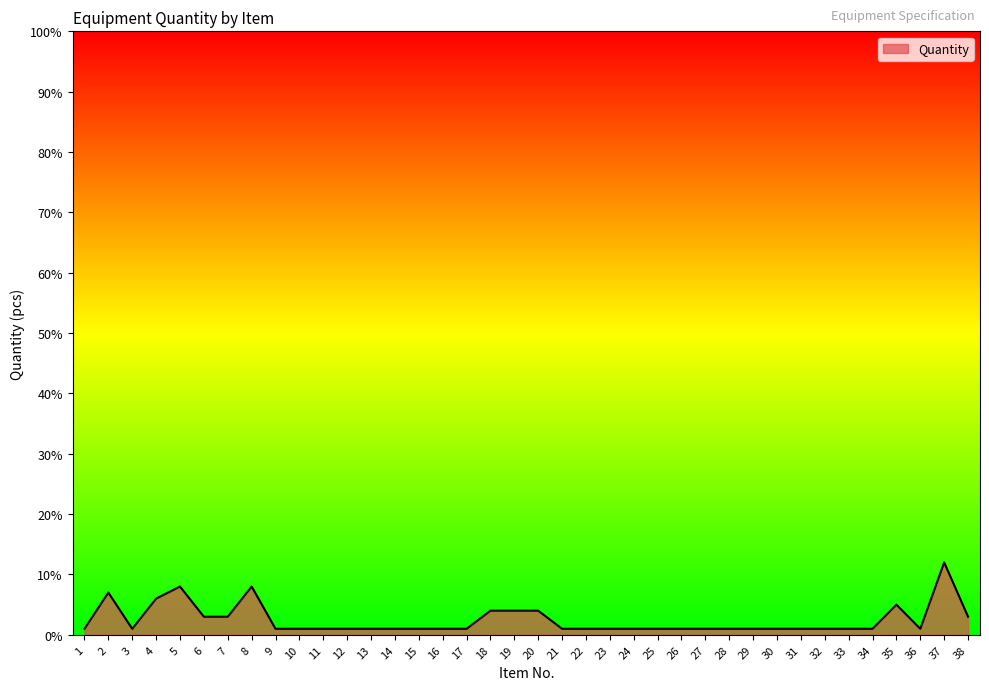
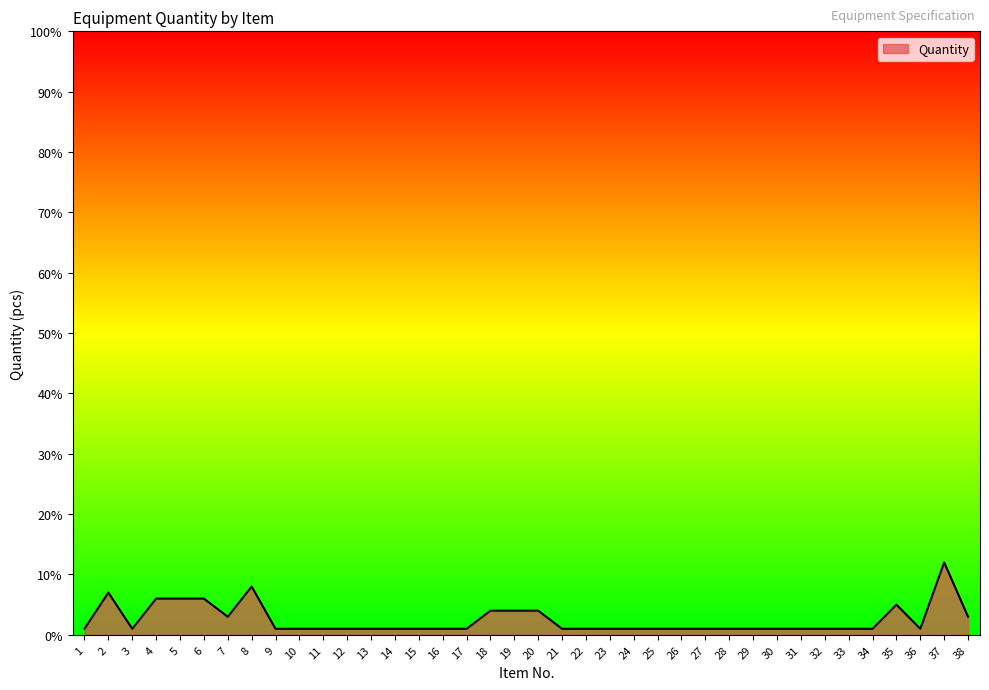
  {
    "1": "1%",
    "2": "7%",
    "3": "1%",
    "4": "6%",
-   "5": "8%",
-   "6": "3%",
+   "5": "6%",
+   "6": "6%",
    "7": "3%",
    "8": "8%",
    "9": "1%",
    "10": "1%",
    "11": "1%",
    "12": "1%",
    "13": "1%",
    "14": "1%",
    "15": "1%",
    "16": "1%",
    "17": "1%",
    "18": "4%",
    "19": "4%",
    "20": "4%",
    "21": "1%",
    "22": "1%",
    "23": "1%",
    "24": "1%",
    "25": "1%",
    "26": "1%",
    "27": "1%",
    "28": "1%",
    "29": "1%",
    "30": "1%",
    "31": "1%",
    "32": "1%",
    "33": "1%",
    "34": "1%",
    "35": "5%",
    "36": "1%",
    "37": "12%",
    "38": "3%"
  }
